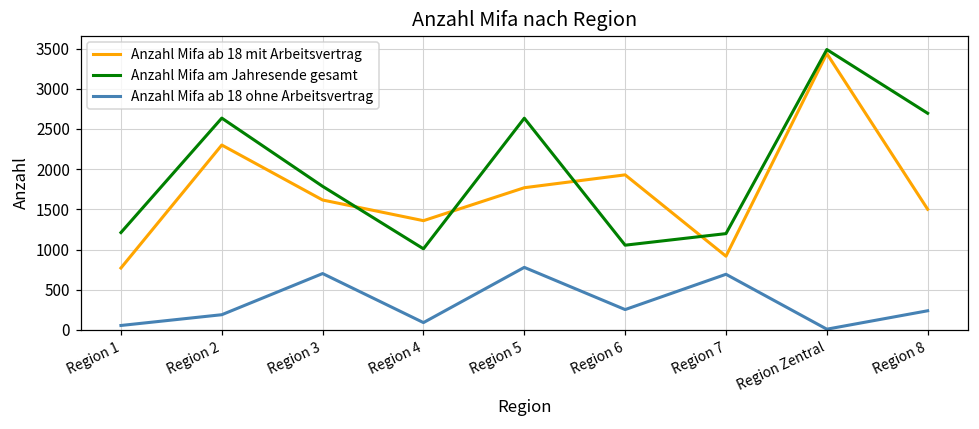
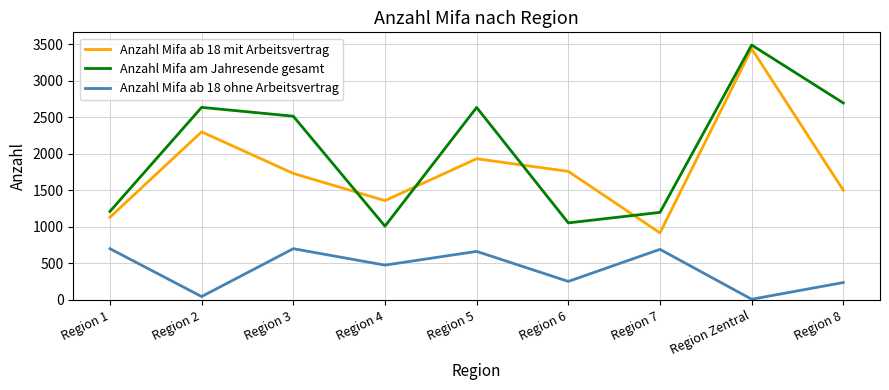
  {
    "Anzahl Mifa ab 18 mit Arbeitsvertrag": {
-     "Region 1": 800,
+     "Region 1": 1100,
      "Region 2": 2300,
-     "Region 3": 1600,
+     "Region 3": 1700,
      "Region 4": 1400,
-     "Region 5": 1800,
-     "Region 6": 1900,
+     "Region 5": 1900,
+     "Region 6": 1800,
      "Region 7": 900,
      "Region Zentral": 3400,
      "Region 8": 1500
    },
    "Anzahl Mifa am Jahresende gesamt": {
      "Region 1": 1200,
      "Region 2": 2600,
-     "Region 3": 1800,
+     "Region 3": 2500,
      "Region 4": 1000,
      "Region 5": 2600,
      "Region 6": 1100,
      "Region 7": 1200,
      "Region Zentral": 3500,
      "Region 8": 2700
    },
    "Anzahl Mifa ab 18 ohne Arbeitsvertrag": {
-     "Region 1": 100,
-     "Region 2": 200,
+     "Region 1": 700,
+     "Region 2": 0,
      "Region 3": 700,
-     "Region 4": 100,
-     "Region 5": 800,
+     "Region 4": 500,
+     "Region 5": 700,
      "Region 6": 300,
      "Region 7": 700,
      "Region Zentral": 0,
      "Region 8": 200
    }
  }
